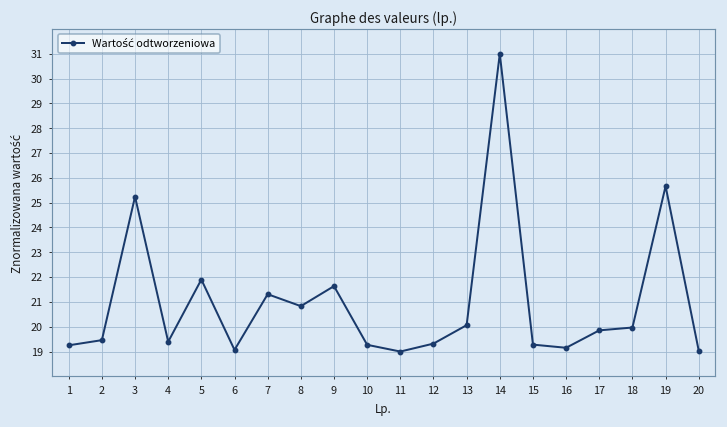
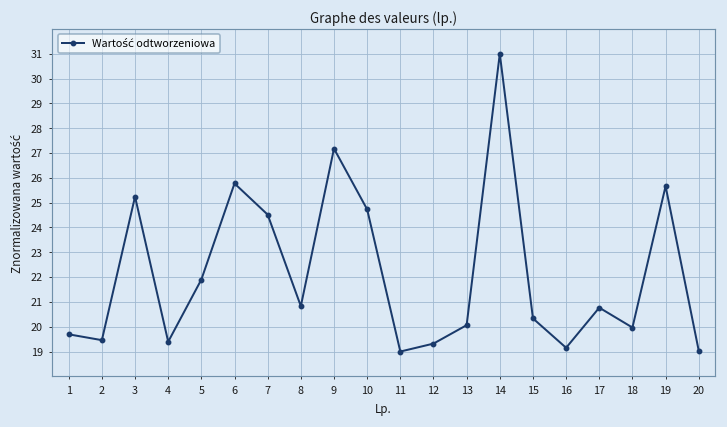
  {
-   "1": 19.3,
+   "1": 19.7,
    "2": 19.5,
    "3": 25.2,
    "4": 19.4,
    "5": 21.9,
-   "6": 19.1,
-   "7": 21.3,
+   "6": 25.8,
+   "7": 24.5,
    "8": 20.8,
-   "9": 21.6,
-   "10": 19.3,
+   "9": 27.2,
+   "10": 24.7,
    "11": 19.0,
    "12": 19.3,
    "13": 20.1,
    "14": 31.0,
-   "15": 19.3,
+   "15": 20.3,
    "16": 19.2,
-   "17": 19.9,
+   "17": 20.8,
    "18": 20.0,
    "19": 25.7,
    "20": 19.0
  }
